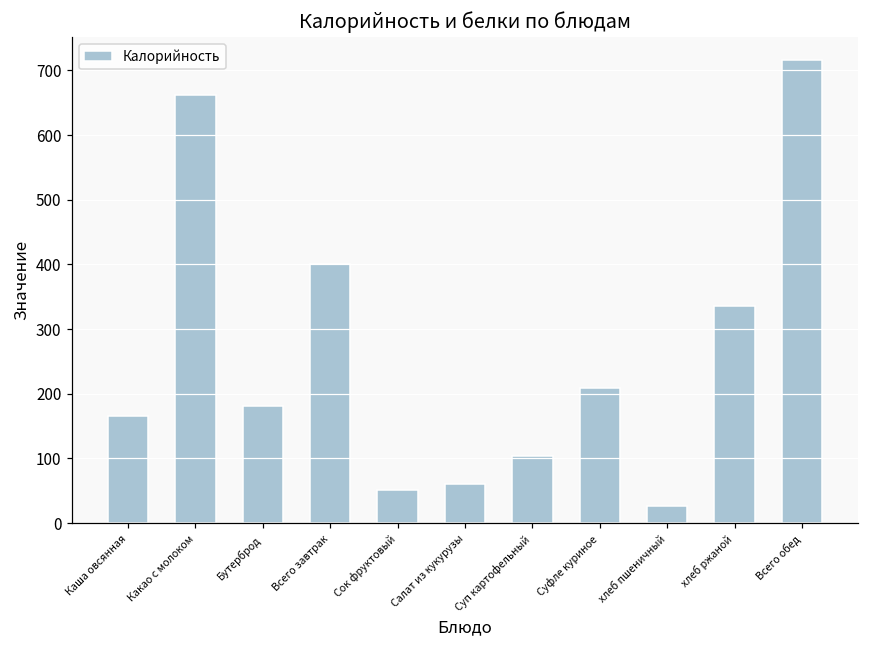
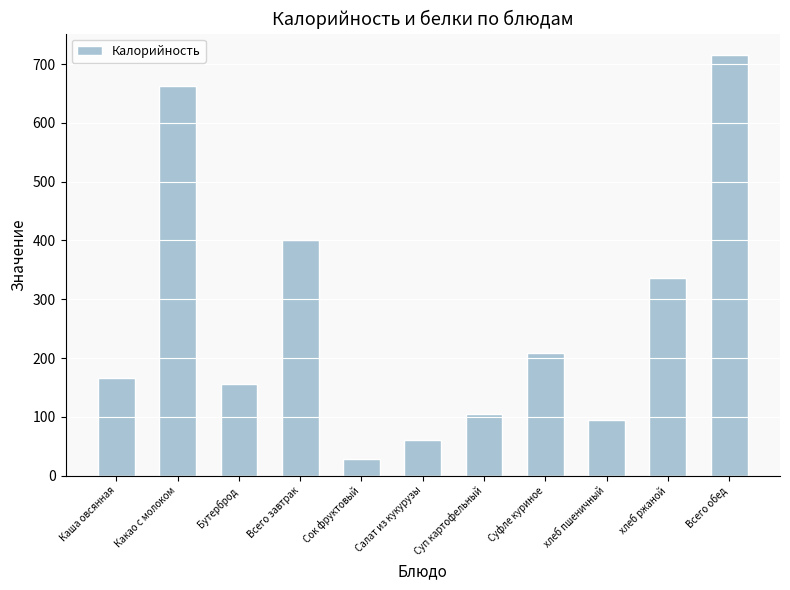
  {
    "Каша овсянная": 170,
    "Какао с молоком": 660,
-   "Бутерброд": 180,
+   "Бутерброд": 160,
    "Всего завтрак": 400,
-   "Сок фруктовый": 50,
+   "Сок фруктовый": 30,
    "Салат из кукурузы": 60,
    "Суп картофельный": 100,
    "Суфле куриное": 210,
-   "хлеб пшеничный": 30,
+   "хлеб пшеничный": 100,
    "хлеб ржаной": 340,
    "Всего обед": 720
  }
